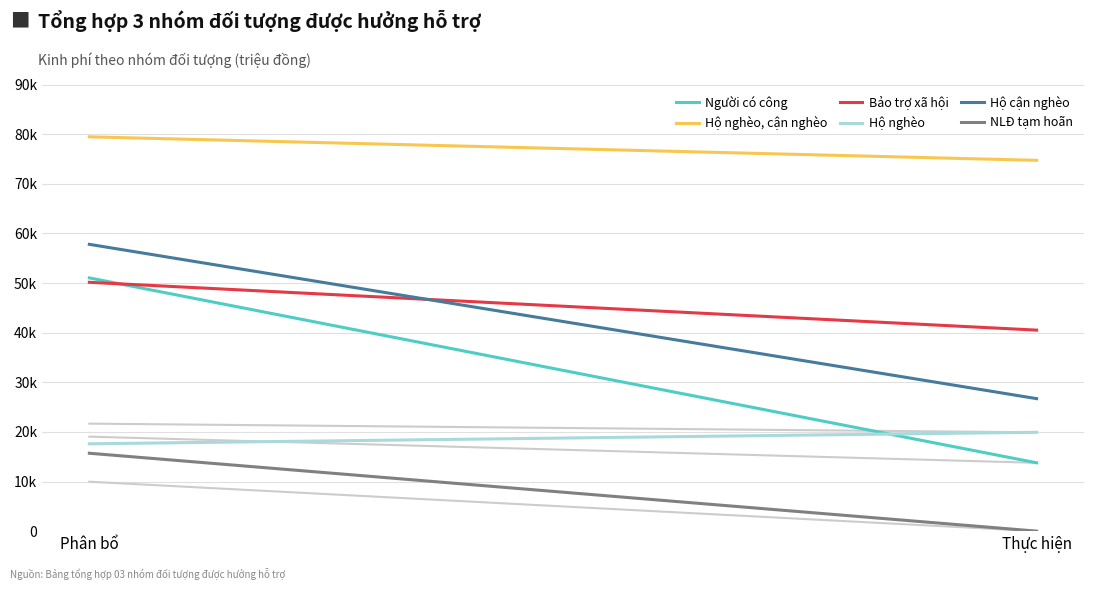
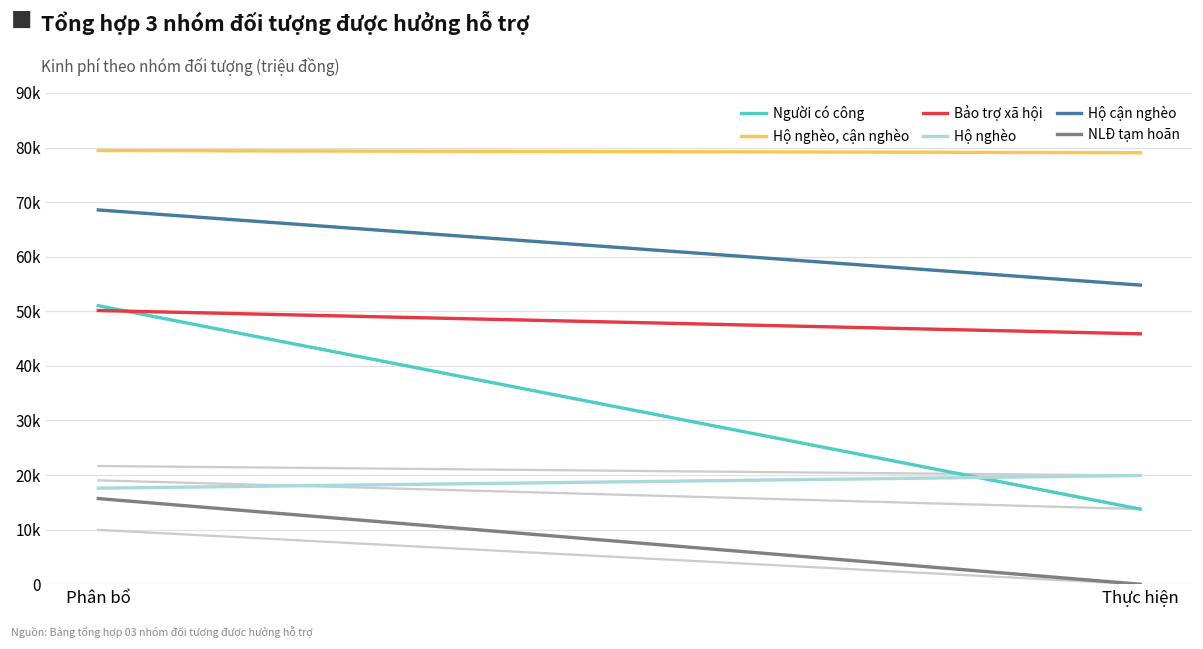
  {
    "Người có công": {
      "Phân bổ": 51000
    },
    "Hộ nghèo, cận nghèo": {
      "Phân bổ": 79000,
-     "Thực hiện": 75000
+     "Thực hiện": 79000
    },
    "Bảo trợ xã hội": {
      "Phân bổ": 50000,
-     "Thực hiện": 41000
+     "Thực hiện": 46000
    },
    "Hộ cận nghèo": {
-     "Phân bổ": 58000,
-     "Thực hiện": 27000
+     "Phân bổ": 69000,
+     "Thực hiện": 55000
    },
    "NLĐ tạm hoãn": {
      "Phân bổ": 16000
    }
  }
